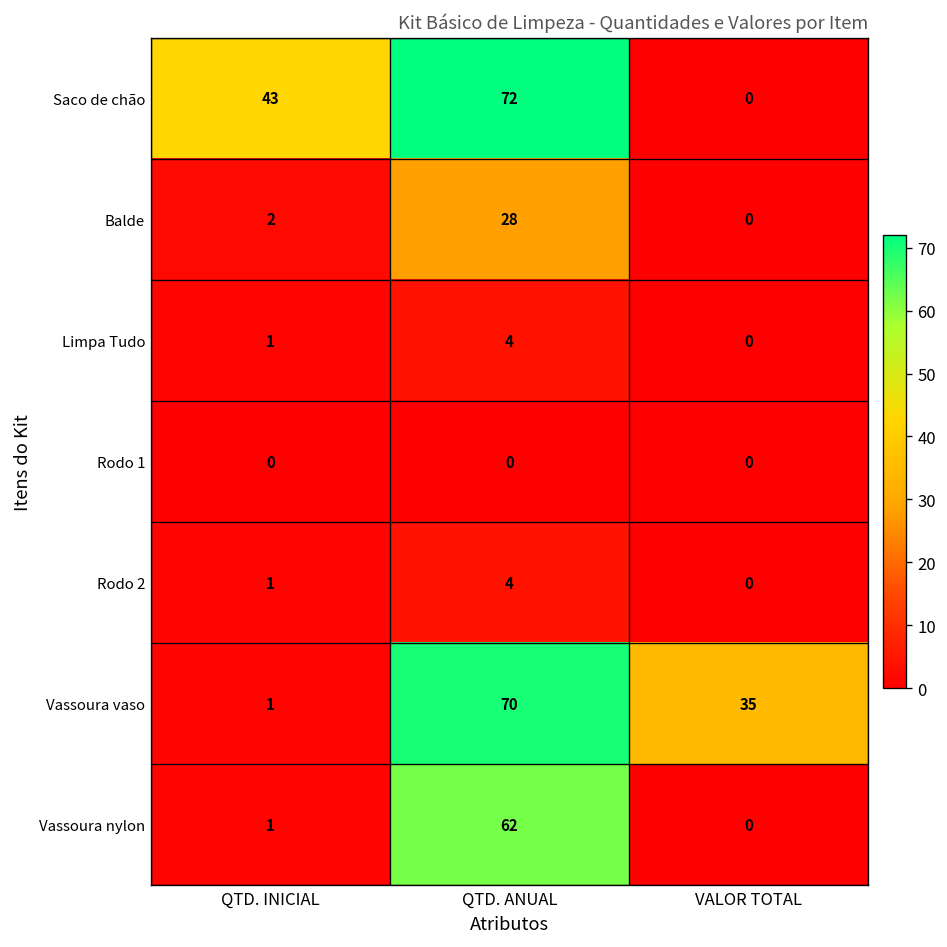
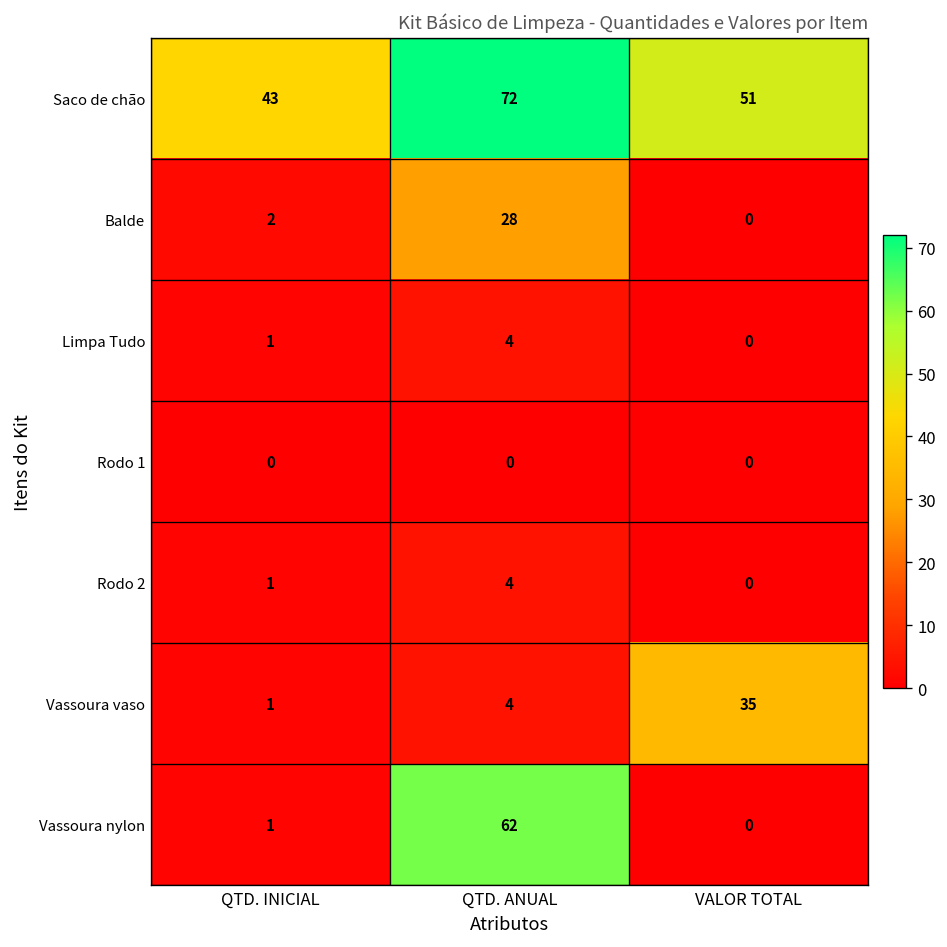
  {
    "Saco de chão": {
      "QTD. INICIAL": 43,
      "QTD. ANUAL": 72,
-     "VALOR TOTAL": 0
+     "VALOR TOTAL": 51
    },
    "Balde": {
      "QTD. INICIAL": 2,
      "QTD. ANUAL": 28,
      "VALOR TOTAL": 0
    },
    "Limpa Tudo": {
      "QTD. INICIAL": 1,
      "QTD. ANUAL": 4,
      "VALOR TOTAL": 0
    },
    "Rodo 1": {
      "QTD. INICIAL": 0,
      "QTD. ANUAL": 0,
      "VALOR TOTAL": 0
    },
    "Rodo 2": {
      "QTD. INICIAL": 1,
      "QTD. ANUAL": 4,
      "VALOR TOTAL": 0
    },
    "Vassoura vaso": {
      "QTD. INICIAL": 1,
-     "QTD. ANUAL": 70,
+     "QTD. ANUAL": 4,
      "VALOR TOTAL": 35
    },
    "Vassoura nylon": {
      "QTD. INICIAL": 1,
      "QTD. ANUAL": 62,
      "VALOR TOTAL": 0
    }
  }
